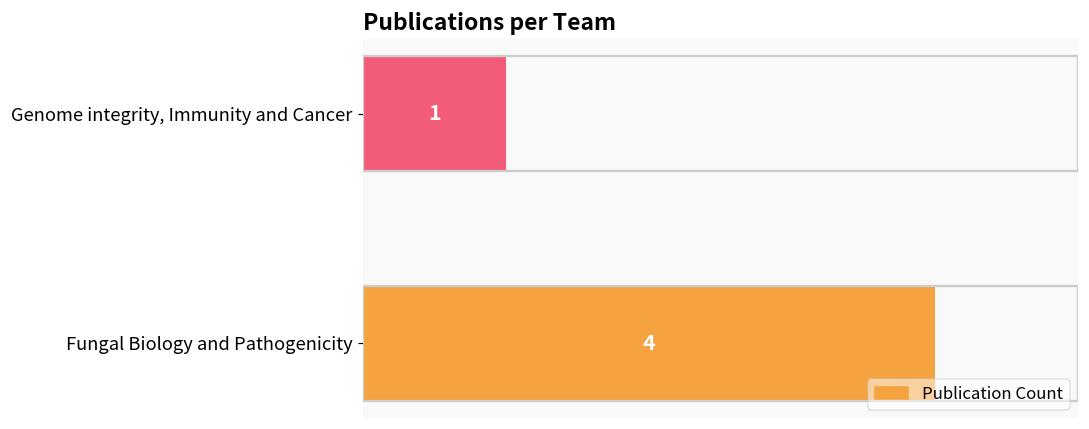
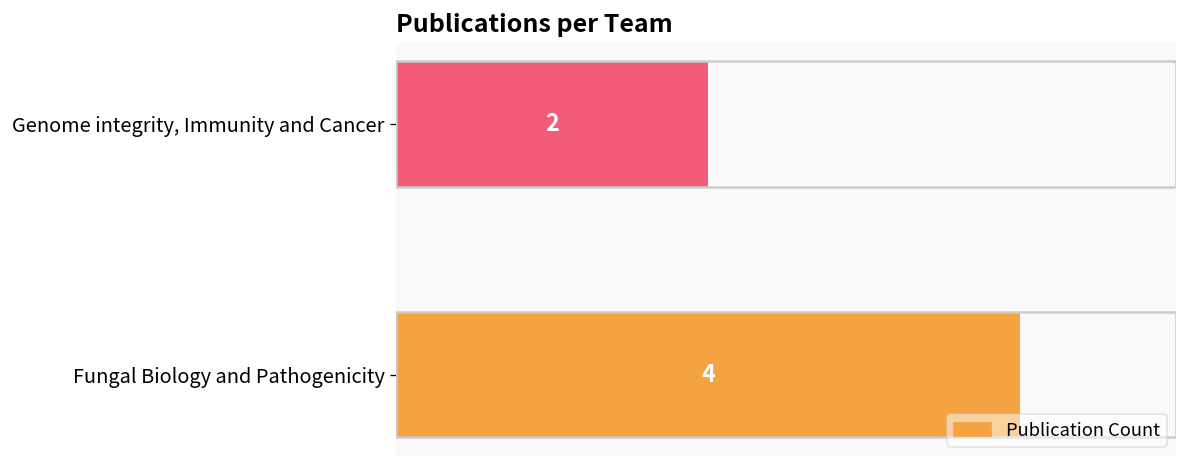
  {
-   "Genome integrity, Immunity and Cancer": 1,
+   "Genome integrity, Immunity and Cancer": 2,
    "Fungal Biology and Pathogenicity": 4
  }
